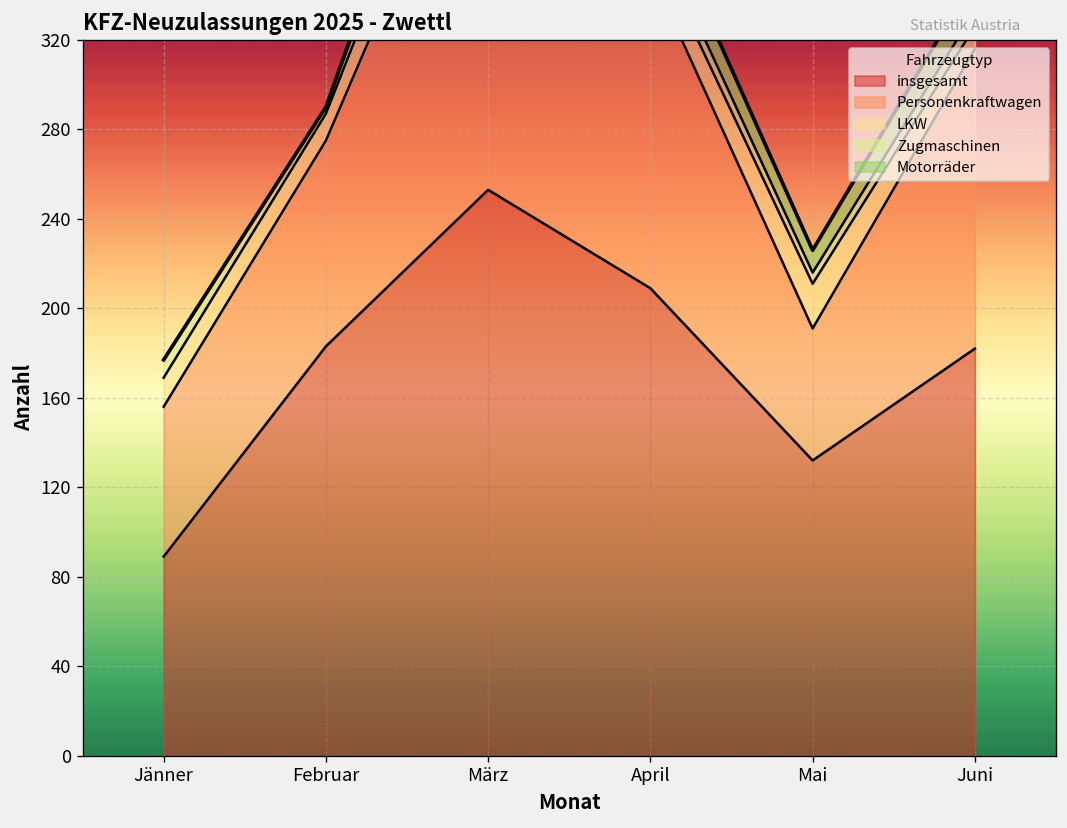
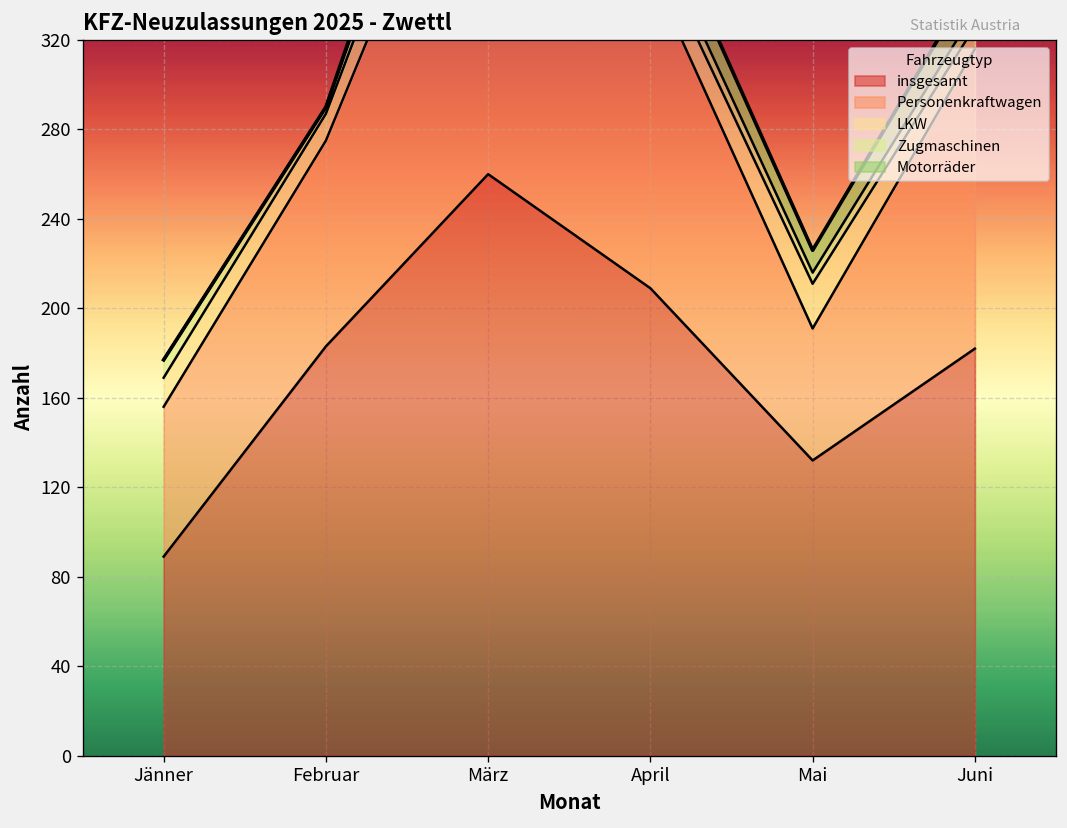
  {
    "insgesamt": {
      "Jänner": 89,
      "Februar": 183,
-     "März": 253,
+     "März": 260,
      "April": 209,
      "Mai": 132,
      "Juni": 182
    },
    "Personenkraftwagen": {
      "Jänner": 67,
      "Februar": 92,
      "Mai": 59
    },
    "Motorräder": {
      "Mai": 10
    }
  }
